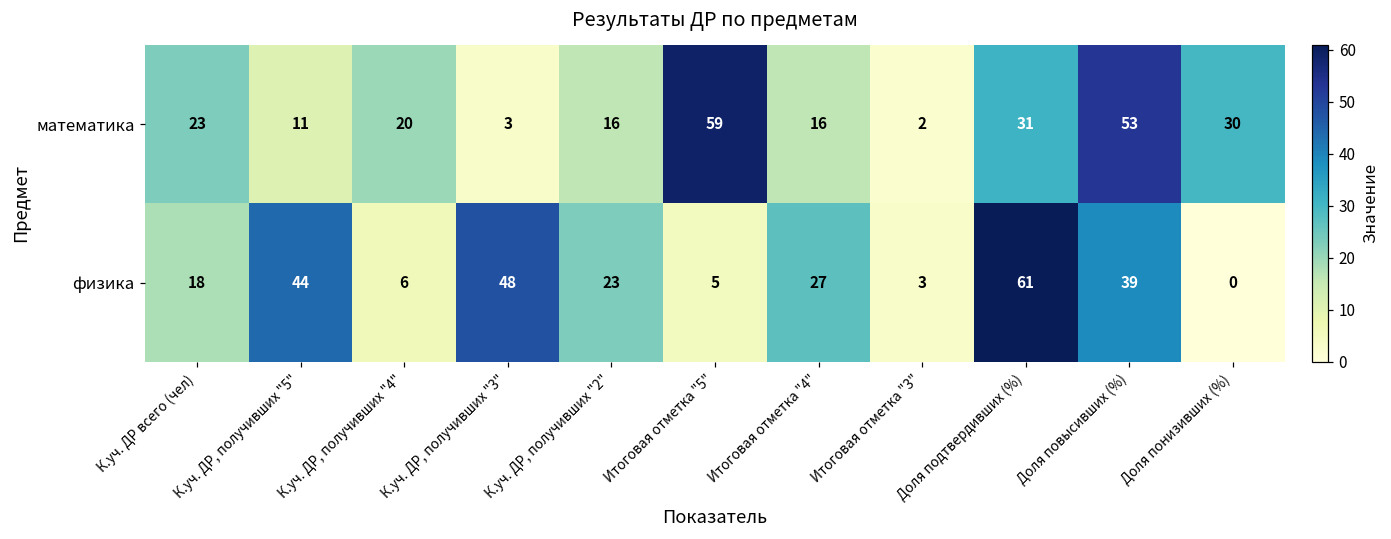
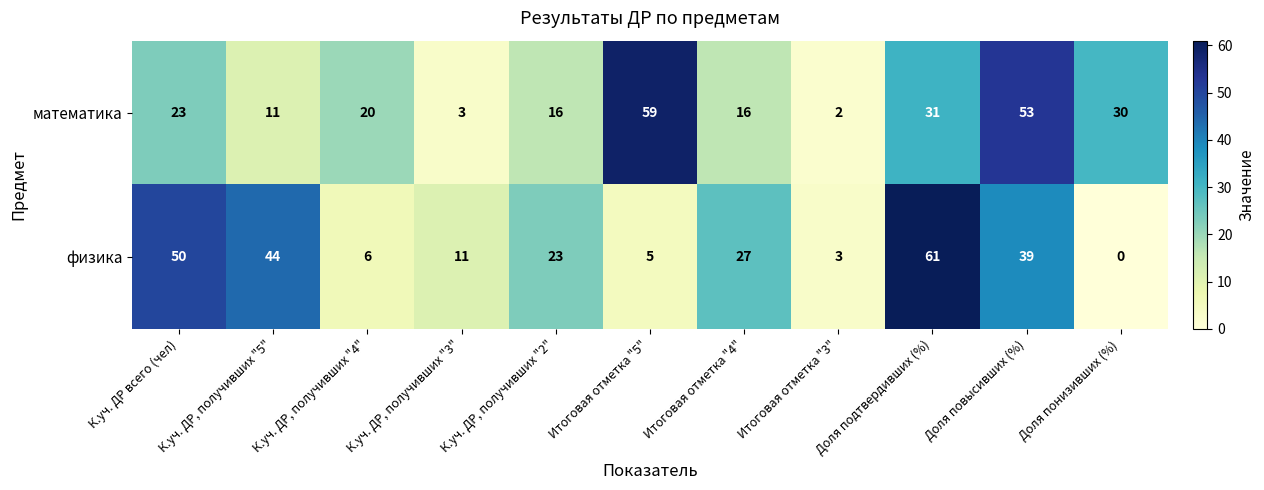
  {
    "математика": {
      "К.уч. ДР всего (чел)": 23,
      "К.уч. ДР, получивших \"5\"": 11,
      "К.уч. ДР, получивших \"4\"": 20,
      "К.уч. ДР, получивших \"3\"": 3,
      "К.уч. ДР, получивших \"2\"": 16,
      "Итоговая отметка \"5\"": 59,
      "Итоговая отметка \"4\"": 16,
      "Итоговая отметка \"3\"": 2,
      "Доля подтвердивших (%)": 31,
      "Доля повысивших (%)": 53,
      "Доля понизивших (%)": 30
    },
    "физика": {
-     "К.уч. ДР всего (чел)": 18,
+     "К.уч. ДР всего (чел)": 50,
      "К.уч. ДР, получивших \"5\"": 44,
      "К.уч. ДР, получивших \"4\"": 6,
-     "К.уч. ДР, получивших \"3\"": 48,
+     "К.уч. ДР, получивших \"3\"": 11,
      "К.уч. ДР, получивших \"2\"": 23,
      "Итоговая отметка \"5\"": 5,
      "Итоговая отметка \"4\"": 27,
      "Итоговая отметка \"3\"": 3,
      "Доля подтвердивших (%)": 61,
      "Доля повысивших (%)": 39,
      "Доля понизивших (%)": 0
    }
  }
